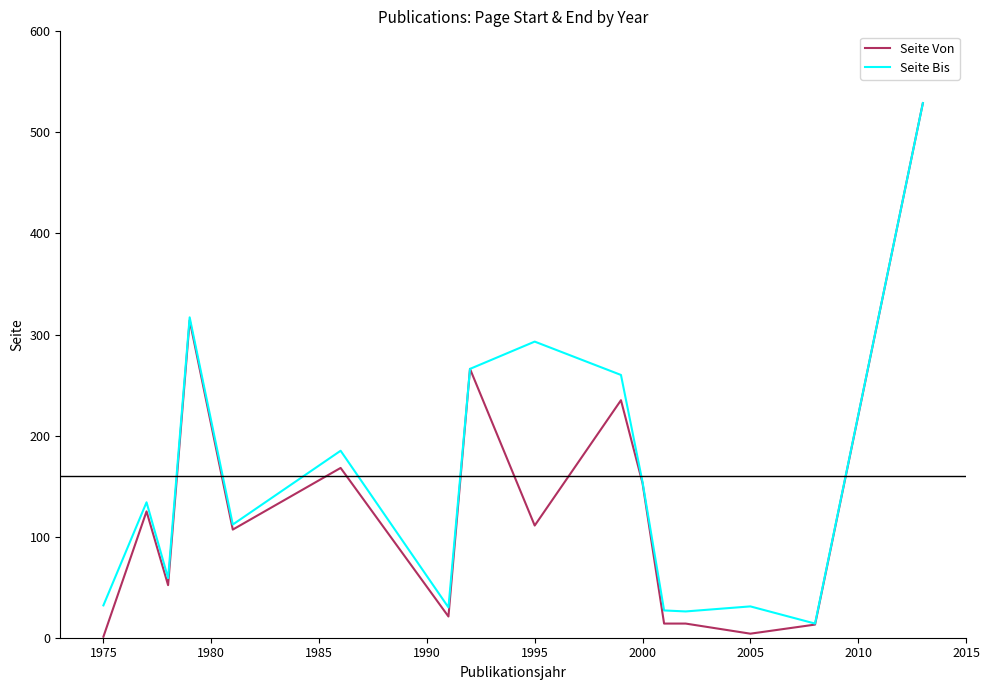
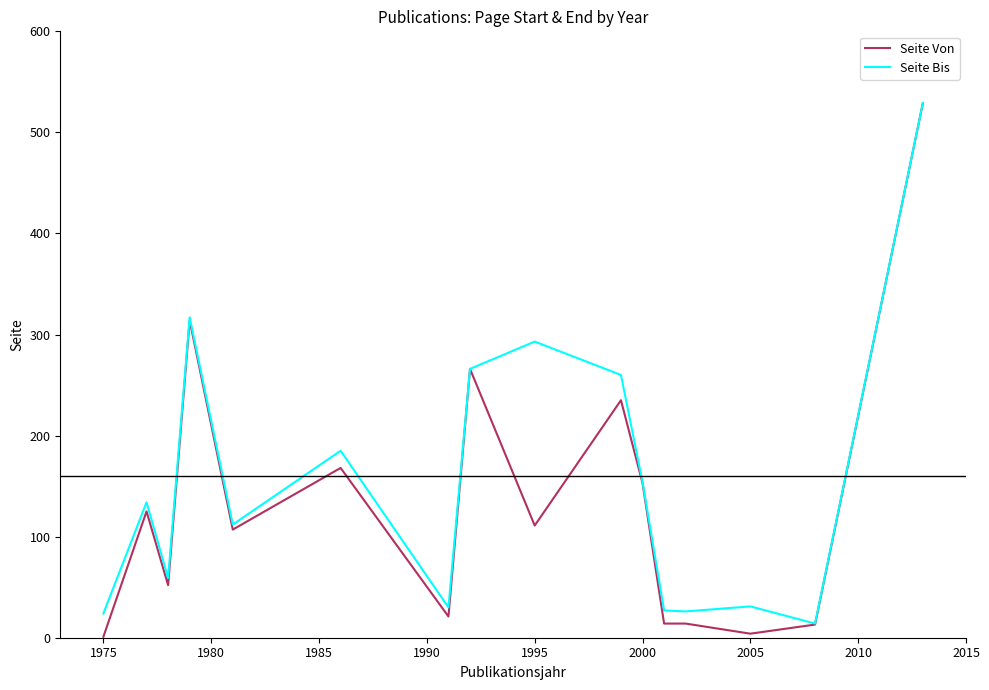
  {
    "Seite Von": {
      "1975": 1,
      "1995": 111,
      "2005": 4
    },
    "Seite Bis": {
-     "1975": 32,
+     "1975": 24,
      "1995": 293,
      "2005": 31
    }
  }
